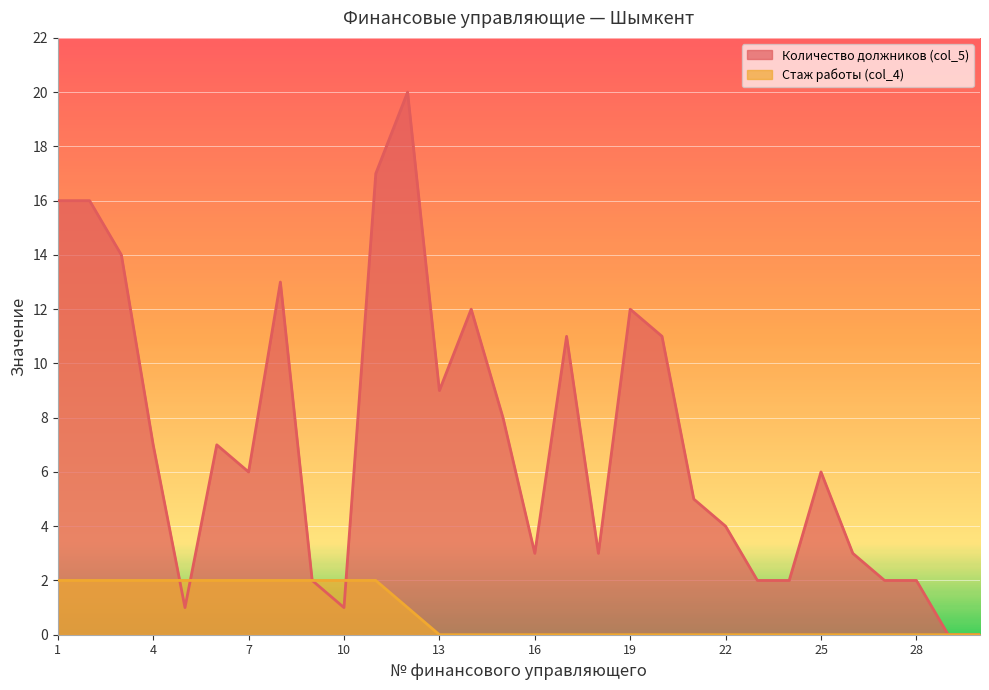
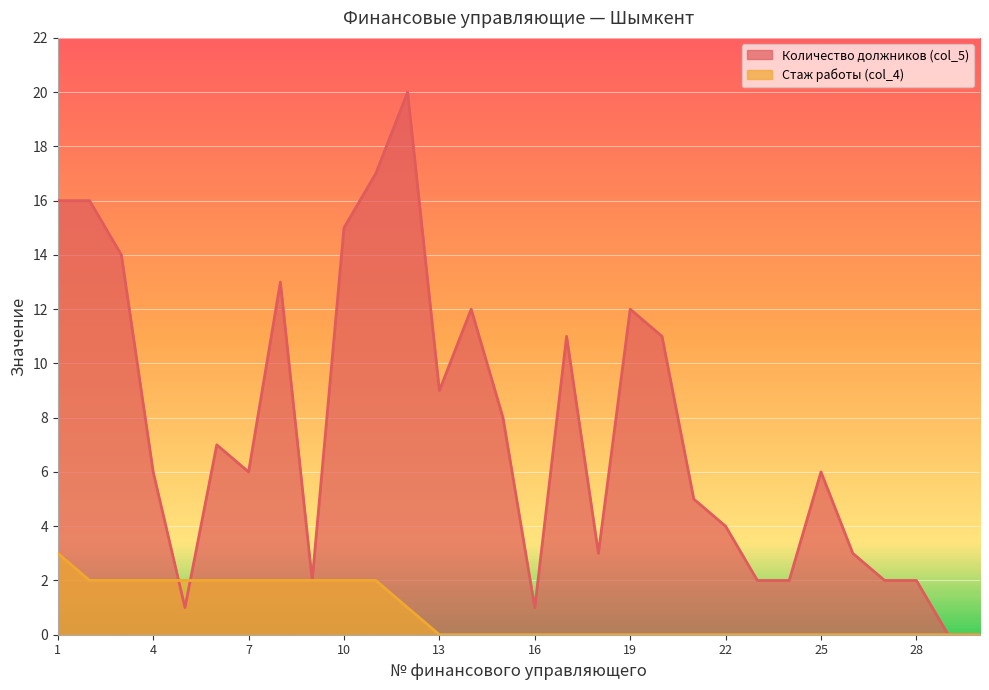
  {
    "Количество должников (col_5)": {
      "1": 16,
-     "4": 7,
+     "4": 6,
      "7": 6,
-     "10": 1,
+     "10": 15,
      "13": 9,
-     "16": 3,
+     "16": 1,
      "19": 12,
      "22": 4,
      "25": 6,
      "28": 2
    },
    "Стаж работы (col_4)": {
-     "1": 2,
+     "1": 3,
      "4": 2,
      "7": 2,
      "10": 2,
      "13": 0,
      "16": 0,
      "19": 0,
      "22": 0,
      "25": 0,
      "28": 0
    }
  }
